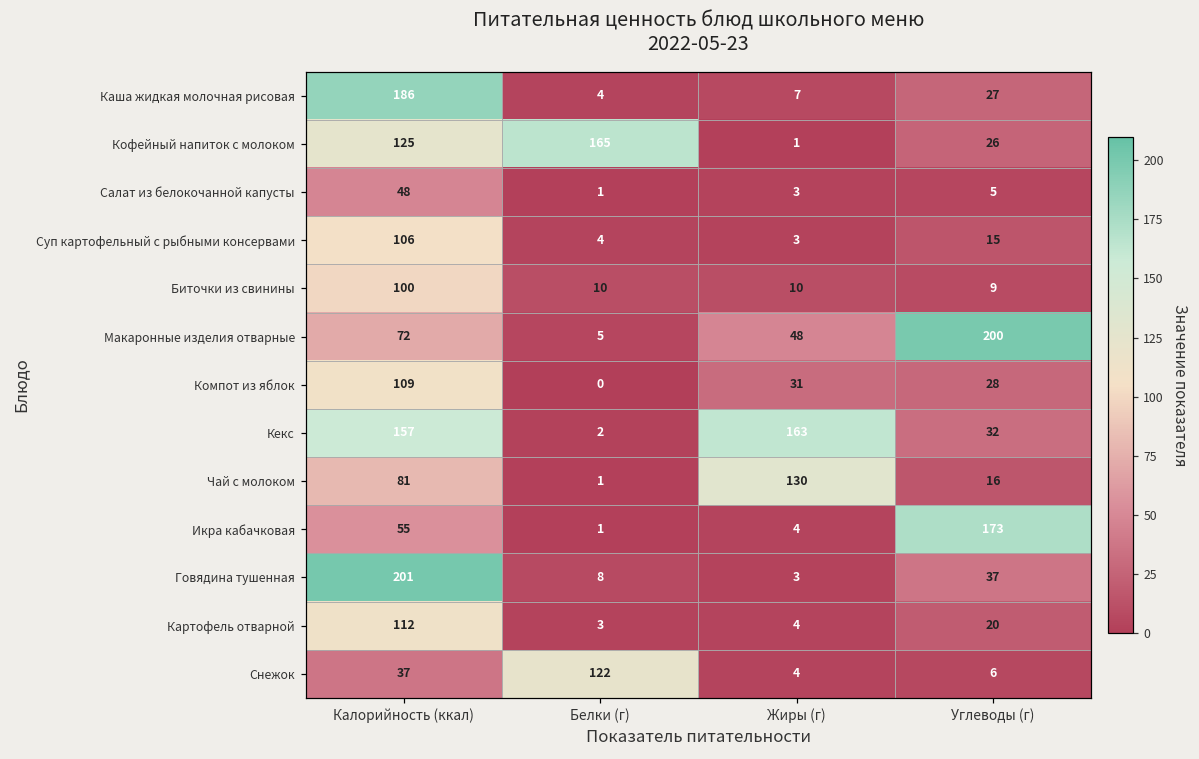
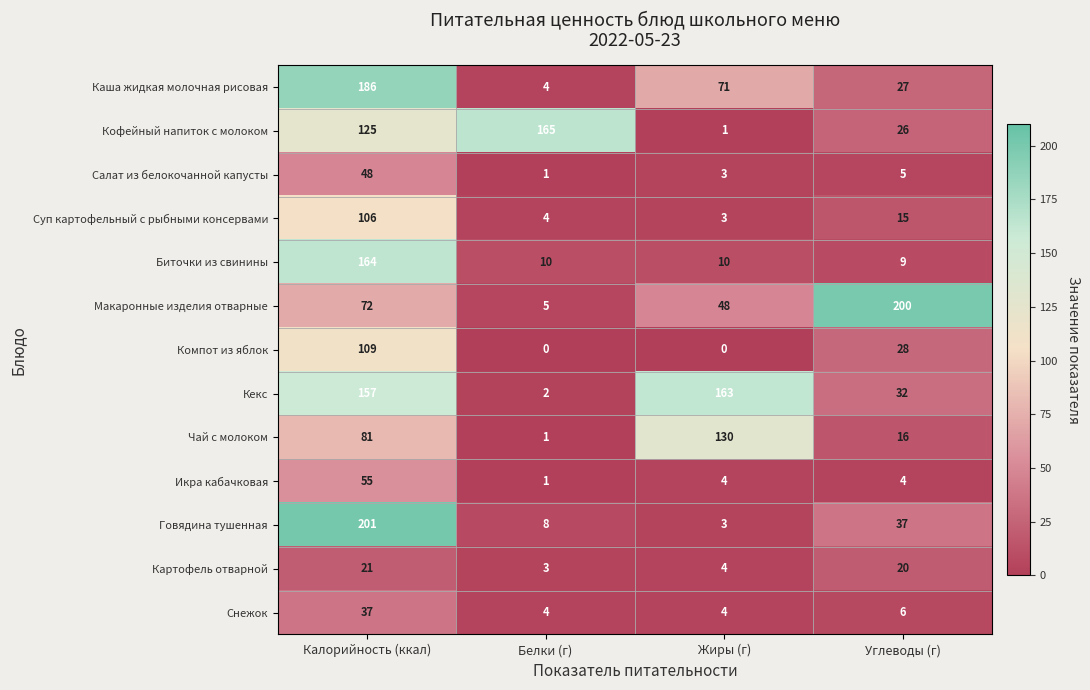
  {
    "Каша жидкая молочная рисовая": {
      "Калорийность (ккал)": 186,
      "Белки (г)": 4,
-     "Жиры (г)": 7,
+     "Жиры (г)": 71,
      "Углеводы (г)": 27
    },
    "Кофейный напиток с молоком": {
      "Калорийность (ккал)": 125,
      "Белки (г)": 165,
      "Жиры (г)": 1,
      "Углеводы (г)": 26
    },
    "Салат из белокочанной капусты": {
      "Калорийность (ккал)": 48,
      "Белки (г)": 1,
      "Жиры (г)": 3,
      "Углеводы (г)": 5
    },
    "Суп картофельный с рыбными консервами": {
      "Калорийность (ккал)": 106,
      "Белки (г)": 4,
      "Жиры (г)": 3,
      "Углеводы (г)": 15
    },
    "Биточки из свинины": {
-     "Калорийность (ккал)": 100,
+     "Калорийность (ккал)": 164,
      "Белки (г)": 10,
      "Жиры (г)": 10,
      "Углеводы (г)": 9
    },
    "Макаронные изделия отварные": {
      "Калорийность (ккал)": 72,
      "Белки (г)": 5,
      "Жиры (г)": 48,
      "Углеводы (г)": 200
    },
    "Компот из яблок": {
      "Калорийность (ккал)": 109,
      "Белки (г)": 0,
-     "Жиры (г)": 31,
+     "Жиры (г)": 0,
      "Углеводы (г)": 28
    },
    "Кекс": {
      "Калорийность (ккал)": 157,
      "Белки (г)": 2,
      "Жиры (г)": 163,
      "Углеводы (г)": 32
    },
    "Чай с молоком": {
      "Калорийность (ккал)": 81,
      "Белки (г)": 1,
      "Жиры (г)": 130,
      "Углеводы (г)": 16
    },
    "Икра кабачковая": {
      "Калорийность (ккал)": 55,
      "Белки (г)": 1,
      "Жиры (г)": 4,
-     "Углеводы (г)": 173
+     "Углеводы (г)": 4
    },
    "Говядина тушенная": {
      "Калорийность (ккал)": 201,
      "Белки (г)": 8,
      "Жиры (г)": 3,
      "Углеводы (г)": 37
    },
    "Картофель отварной": {
-     "Калорийность (ккал)": 112,
+     "Калорийность (ккал)": 21,
      "Белки (г)": 3,
      "Жиры (г)": 4,
      "Углеводы (г)": 20
    },
    "Снежок": {
      "Калорийность (ккал)": 37,
-     "Белки (г)": 122,
+     "Белки (г)": 4,
      "Жиры (г)": 4,
      "Углеводы (г)": 6
    }
  }
